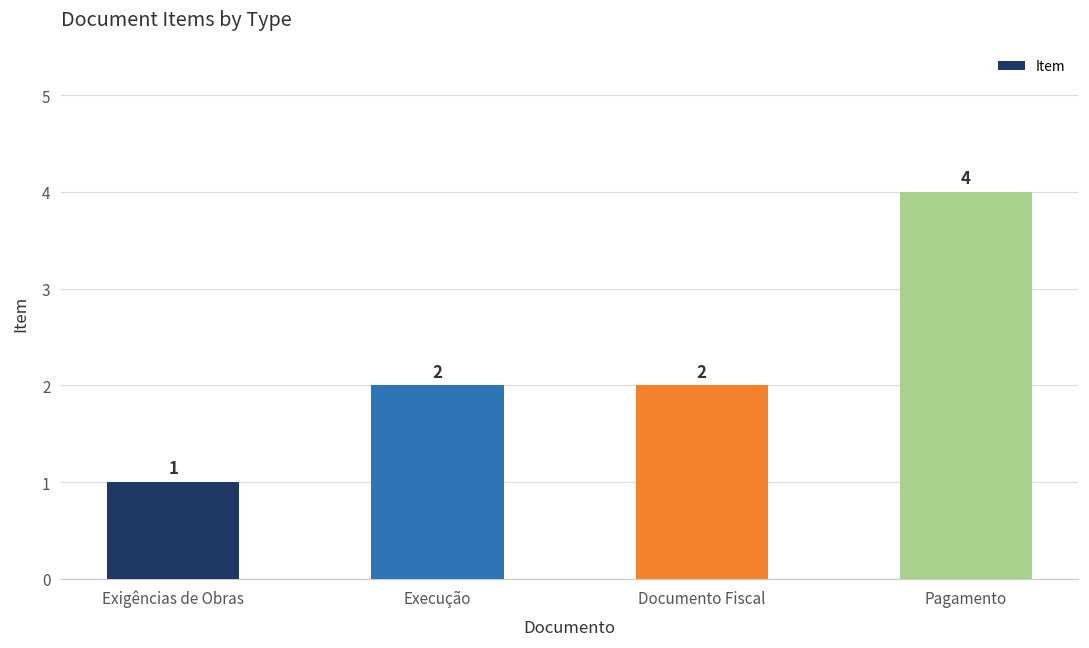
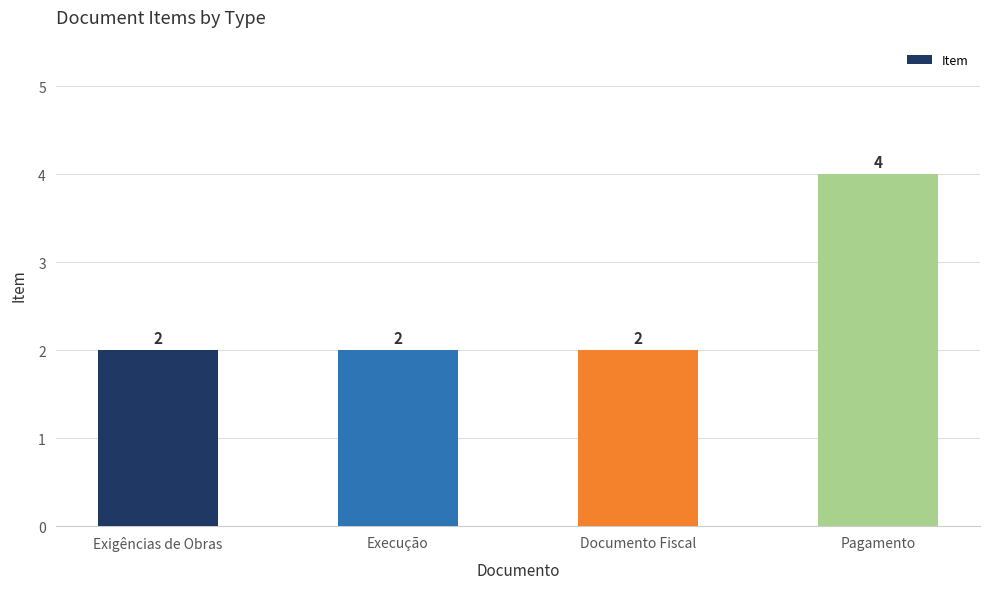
  {
-   "Exigências de Obras": 1,
+   "Exigências de Obras": 2,
    "Execução": 2,
    "Documento Fiscal": 2,
    "Pagamento": 4
  }
